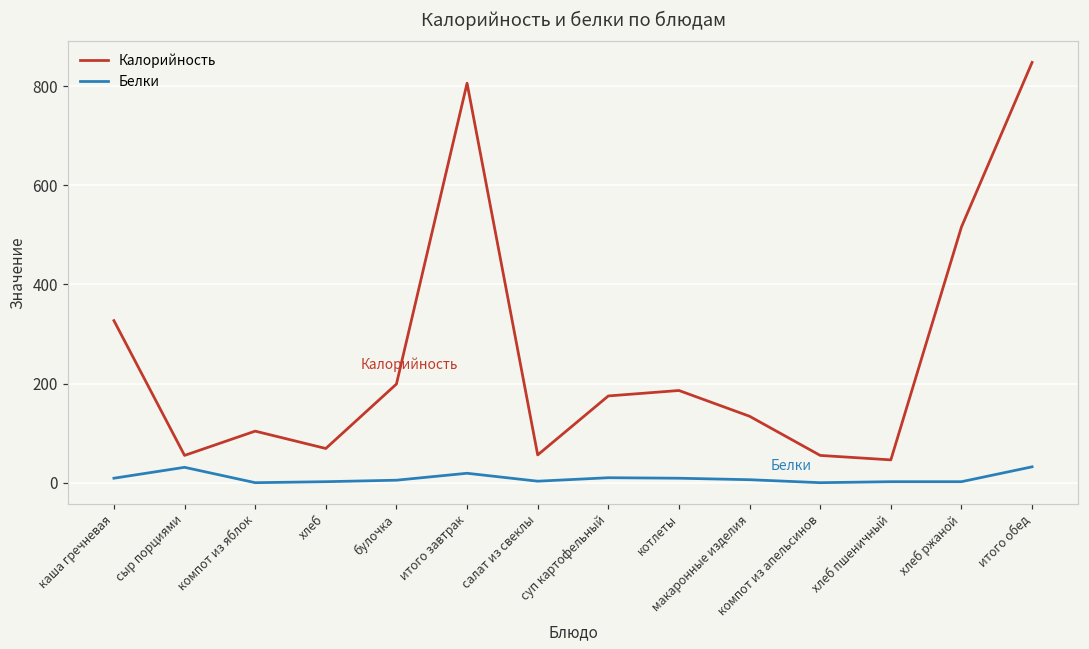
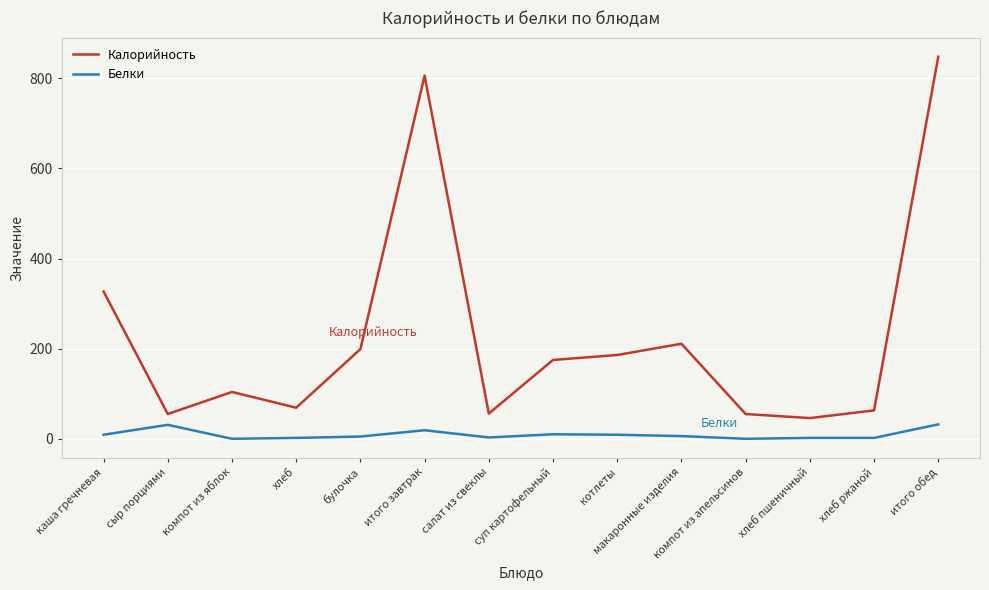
  {
    "Калорийность": {
      "каша гречневая": 330,
      "сыр порциями": 60,
      "компот из яблок": 100,
      "хлеб": 70,
      "булочка": 200,
      "итого завтрак": 810,
      "салат из свеклы": 60,
      "суп картофельный": 180,
      "котлеты": 190,
-     "макаронные изделия": 130,
+     "макаронные изделия": 210,
      "компот из апельсинов": 60,
      "хлеб пшеничный": 50,
-     "хлеб ржаной": 520,
+     "хлеб ржаной": 60,
      "итого обед": 850
    },
    "Белки": {
      "каша гречневая": 10,
      "сыр порциями": 30,
      "компот из яблок": 0,
      "хлеб": 0,
      "булочка": 10,
      "итого завтрак": 20,
      "салат из свеклы": 0,
      "суп картофельный": 10,
      "котлеты": 10,
      "макаронные изделия": 10,
      "компот из апельсинов": 0,
      "хлеб пшеничный": 0,
      "хлеб ржаной": 0,
      "итого обед": 30
    }
  }
